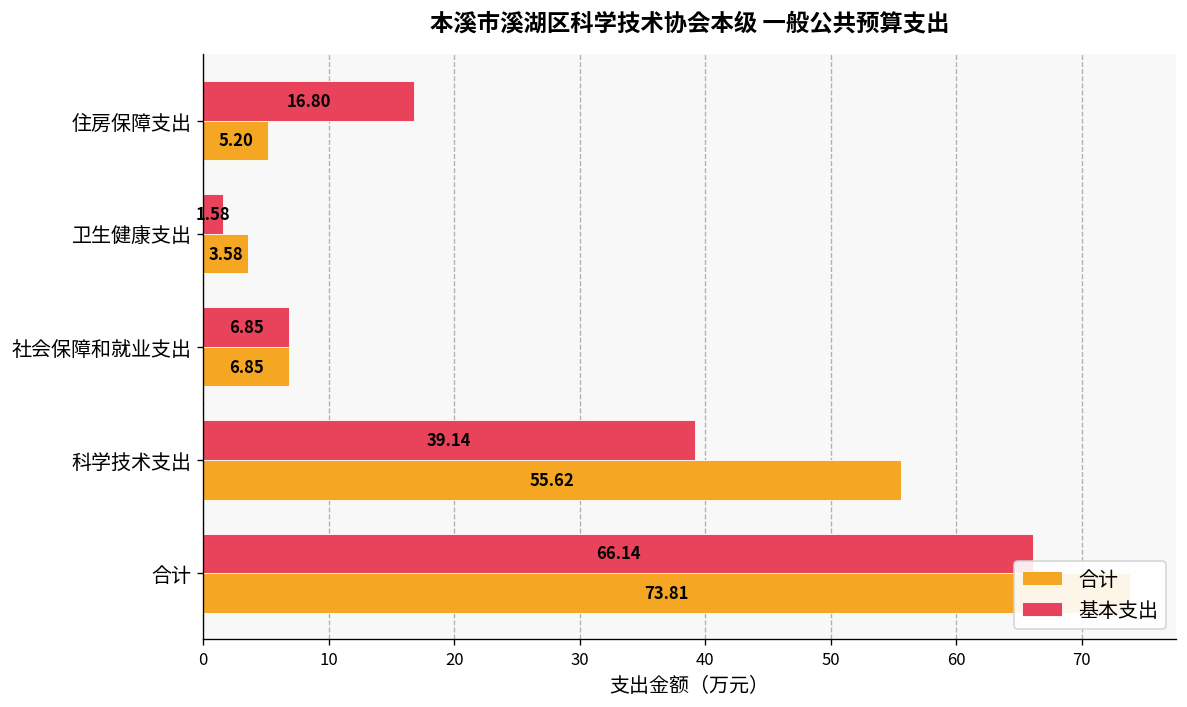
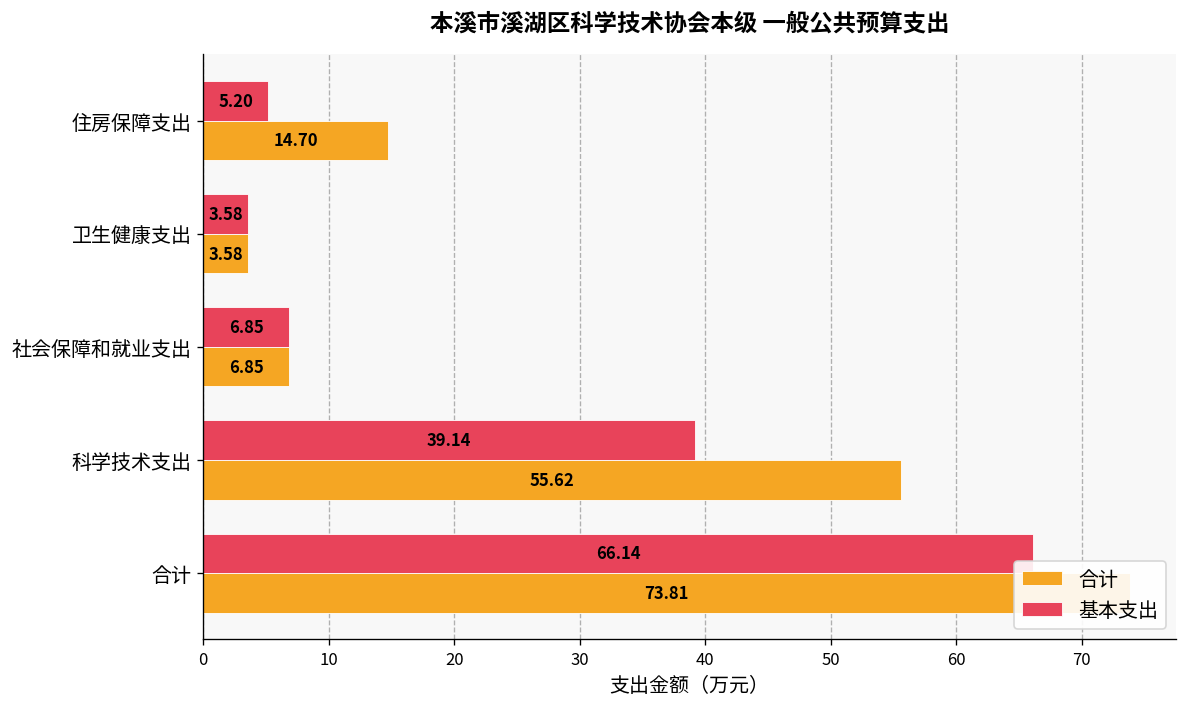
  {
    "合计": {
-     "住房保障支出": 5.20,
+     "住房保障支出": 14.70,
      "卫生健康支出": 3.58,
      "社会保障和就业支出": 6.85,
      "科学技术支出": 55.62
    },
    "基本支出": {
-     "住房保障支出": 16.80,
-     "卫生健康支出": 1.58,
+     "住房保障支出": 5.20,
+     "卫生健康支出": 3.58,
      "社会保障和就业支出": 6.85,
      "科学技术支出": 39.14,
      "合计": 66.14
    }
  }
